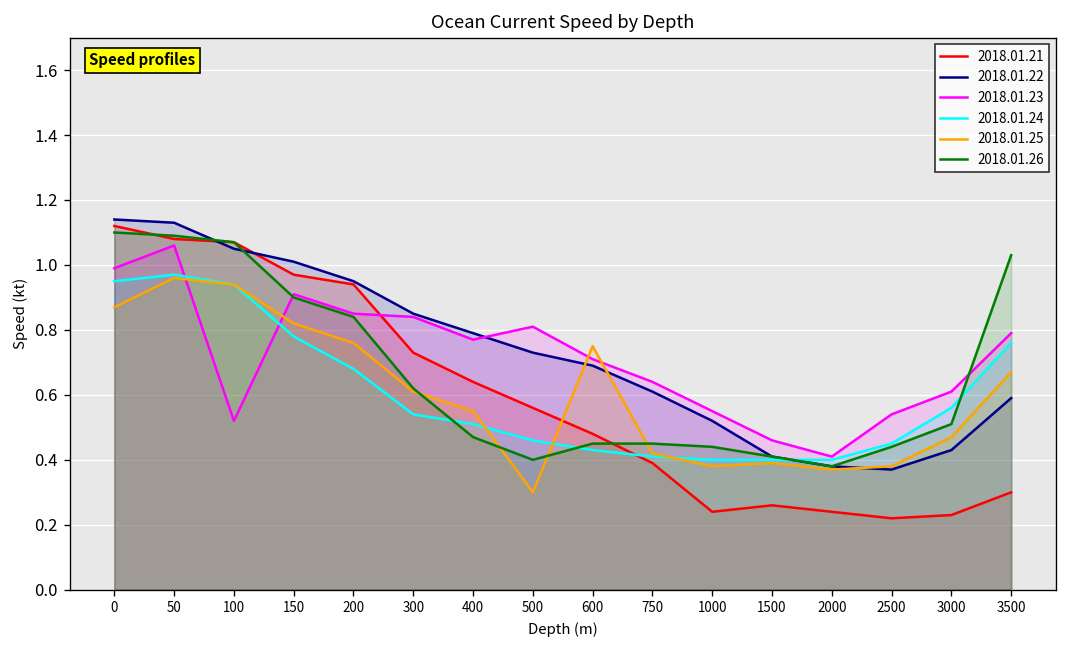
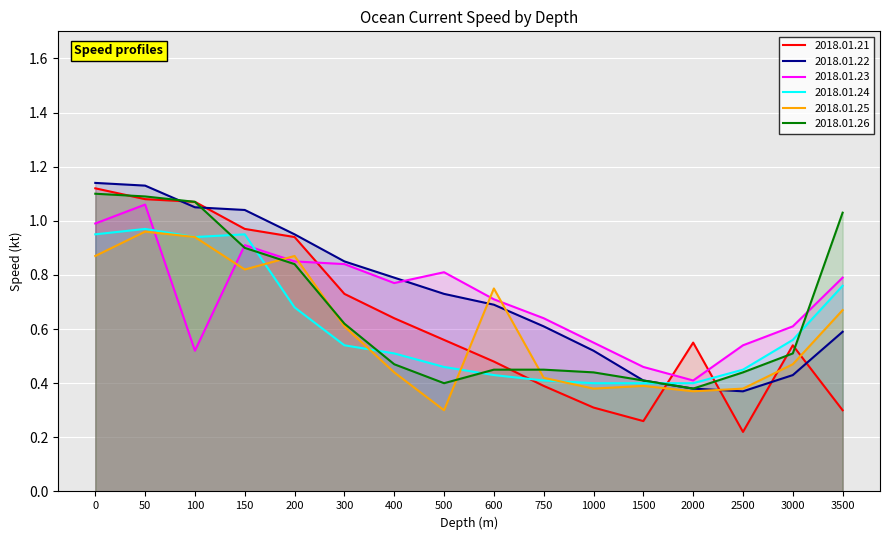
  {
    "2018.01.21": {
      "0": 1.12,
      "50": 1.08,
      "150": 0.97,
      "200": 0.94,
      "300": 0.73,
      "400": 0.64,
      "500": 0.56,
      "600": 0.48,
      "750": 0.39,
-     "1000": 0.24,
+     "1000": 0.31,
      "1500": 0.26,
-     "2000": 0.24,
+     "2000": 0.55,
      "2500": 0.22,
-     "3000": 0.23,
+     "3000": 0.54,
      "3500": 0.30
    },
    "2018.01.22": {
      "0": 1.14,
      "50": 1.13,
      "100": 1.05,
-     "150": 1.01,
+     "150": 1.04,
      "200": 0.95,
      "300": 0.85,
      "400": 0.79,
      "500": 0.73,
      "600": 0.69,
      "750": 0.61,
      "1000": 0.52,
      "2500": 0.37,
      "3000": 0.43,
      "3500": 0.59
    },
    "2018.01.23": {
      "0": 0.99,
      "50": 1.06,
      "100": 0.52,
      "150": 0.91,
      "200": 0.85,
      "300": 0.84,
      "400": 0.77,
      "500": 0.81,
      "600": 0.71,
      "750": 0.64,
      "1000": 0.55,
      "1500": 0.46,
      "2000": 0.41,
      "2500": 0.54,
      "3000": 0.61,
      "3500": 0.79
    },
    "2018.01.24": {
      "0": 0.95,
      "50": 0.97,
-     "150": 0.78,
+     "150": 0.95,
      "200": 0.68,
      "300": 0.54,
      "400": 0.51,
      "500": 0.46,
      "600": 0.43,
      "750": 0.41,
      "1000": 0.40,
      "1500": 0.40,
      "2000": 0.40,
      "2500": 0.45,
      "3000": 0.56,
      "3500": 0.76
    },
    "2018.01.25": {
      "0": 0.87,
      "50": 0.96,
      "150": 0.82,
-     "200": 0.76,
+     "200": 0.87,
      "300": 0.61,
-     "400": 0.55,
+     "400": 0.44,
      "500": 0.30,
      "600": 0.75,
      "750": 0.42,
      "1000": 0.38,
      "1500": 0.39,
      "2000": 0.37,
      "2500": 0.38,
      "3000": 0.47,
      "3500": 0.67
    },
    "2018.01.26": {
      "0": 1.10,
      "50": 1.09,
      "150": 0.90,
      "200": 0.84,
      "300": 0.62,
      "400": 0.47,
      "500": 0.40,
      "600": 0.45,
      "750": 0.45,
      "1000": 0.44,
      "2500": 0.44,
      "3000": 0.51,
      "3500": 1.03
    }
  }
